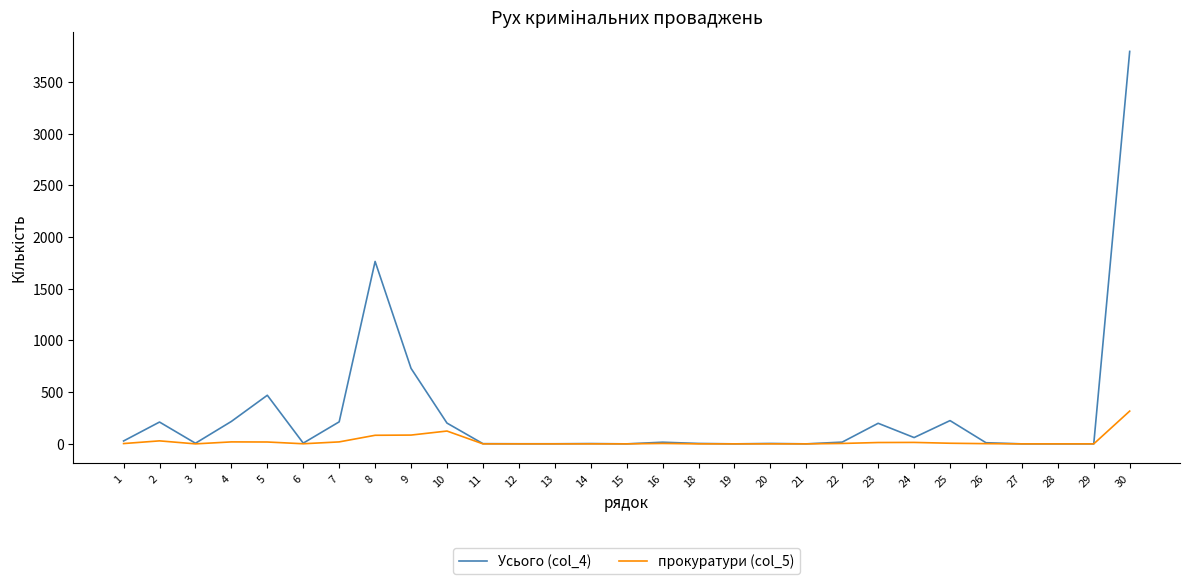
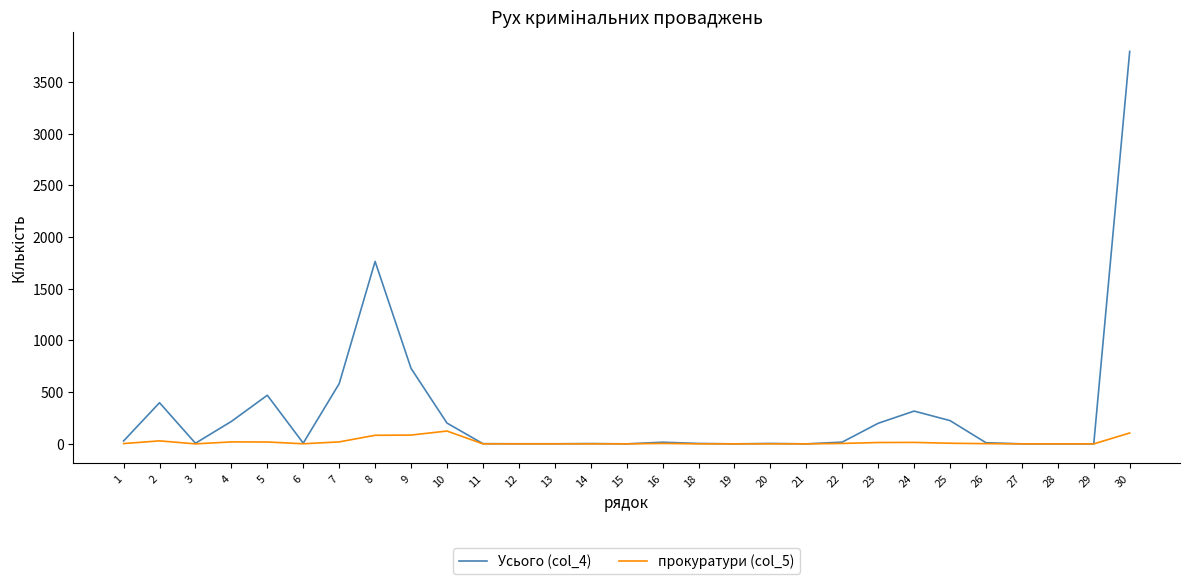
  {
    "Усього (col_4)": {
      "1": 30,
-     "2": 210,
+     "2": 400,
      "4": 220,
      "5": 470,
-     "7": 210,
+     "7": 580,
      "8": 1760,
      "9": 730,
      "10": 200,
      "23": 200,
-     "24": 60,
+     "24": 320,
      "25": 230,
      "30": 3800
    },
    "прокуратури (col_5)": {
      "1": 0,
      "2": 30,
      "4": 20,
      "5": 20,
      "7": 20,
      "8": 80,
      "9": 90,
      "10": 120,
      "23": 10,
      "24": 10,
      "25": 10,
-     "30": 320
+     "30": 110
    }
  }
